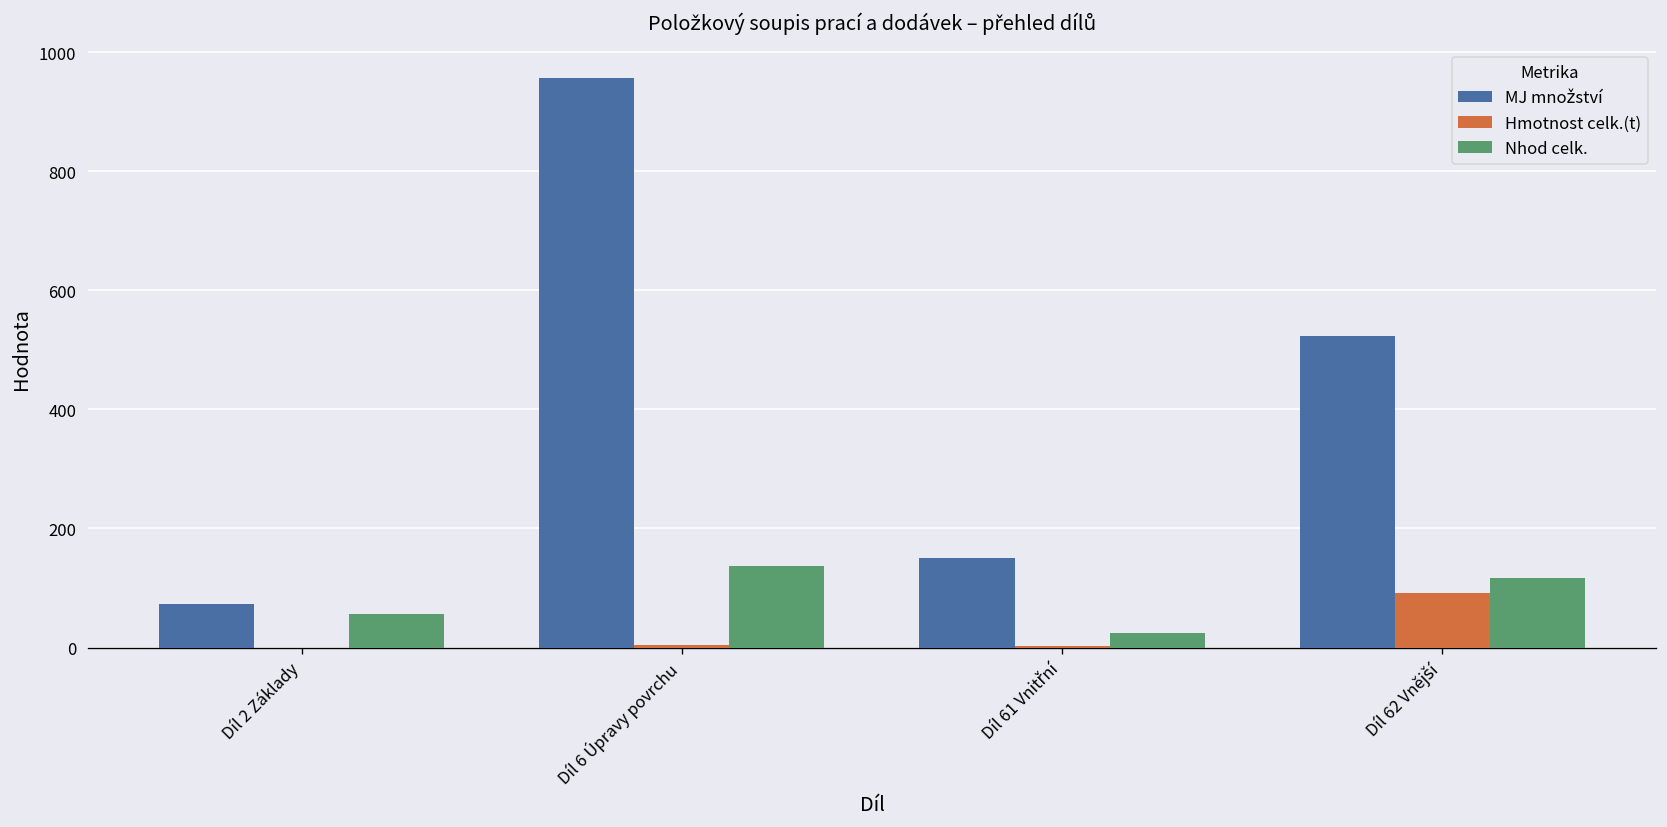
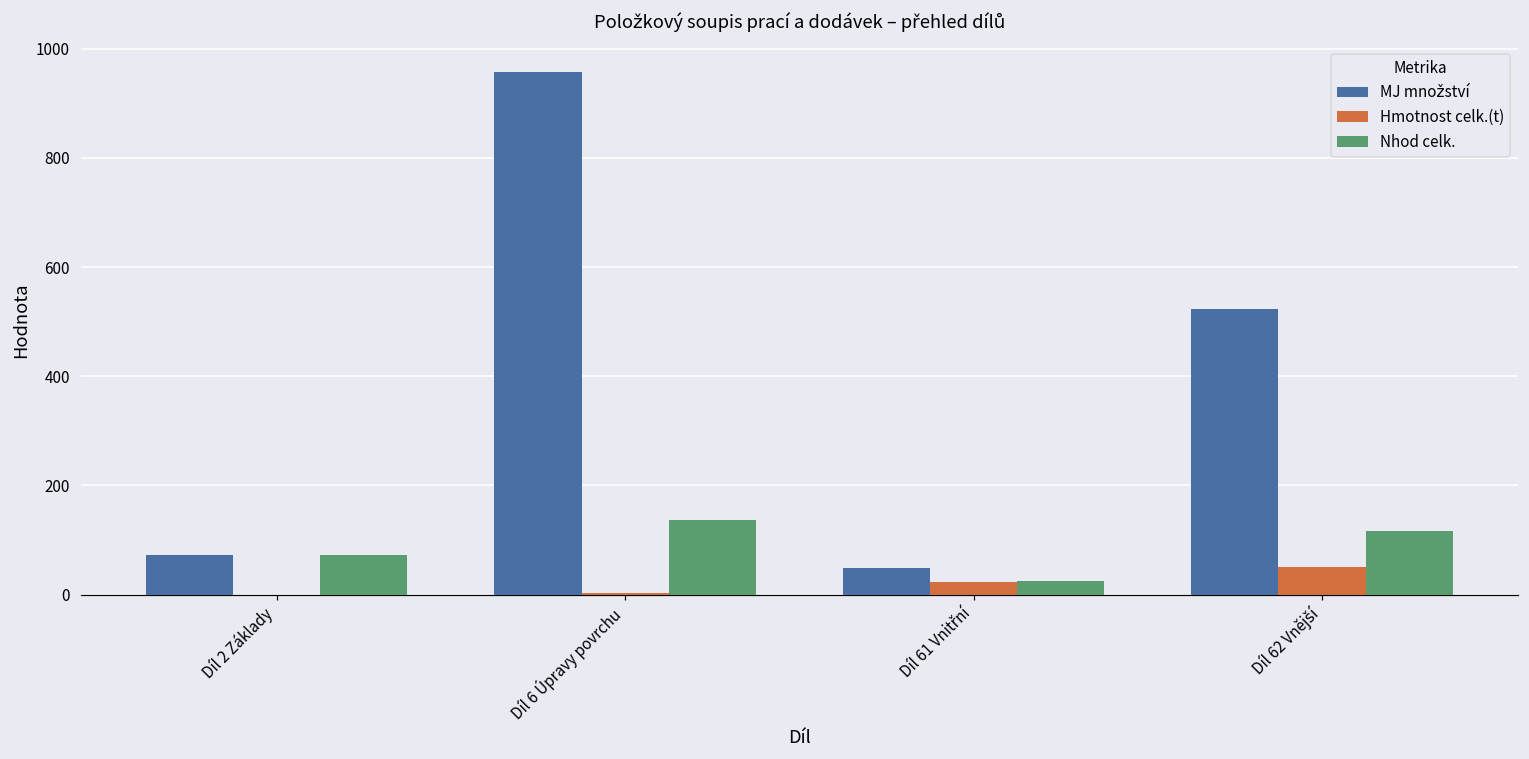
  {
    "MJ množství": {
      "Díl 2 Základy": 70,
      "Díl 6 Úpravy povrchu": 960,
-     "Díl 61 Vnitřní": 150,
+     "Díl 61 Vnitřní": 50,
      "Díl 62 Vnější": 520
    },
    "Hmotnost celk.(t)": {
-     "Díl 61 Vnitřní": 0,
-     "Díl 62 Vnější": 90
+     "Díl 61 Vnitřní": 20,
+     "Díl 62 Vnější": 50
    },
    "Nhod celk.": {
-     "Díl 2 Základy": 60,
+     "Díl 2 Základy": 70,
      "Díl 6 Úpravy povrchu": 140,
      "Díl 61 Vnitřní": 30,
      "Díl 62 Vnější": 120
    }
  }
